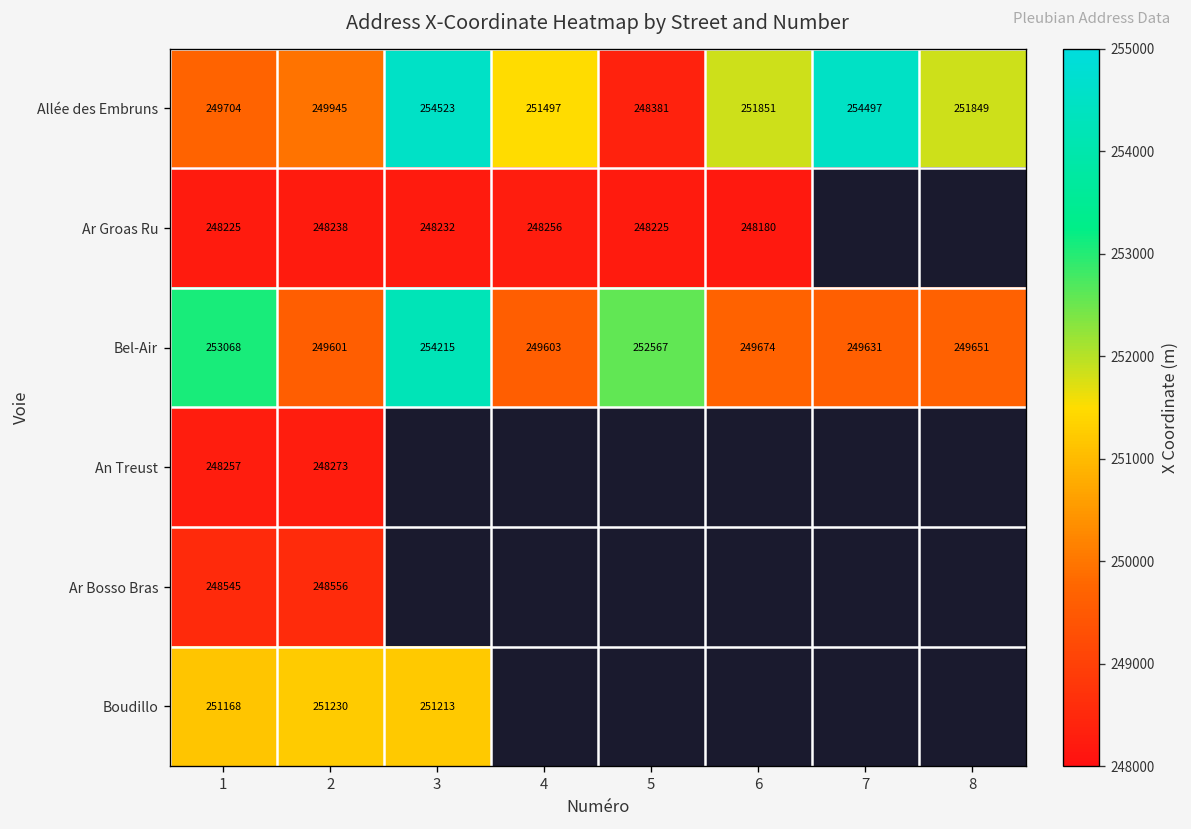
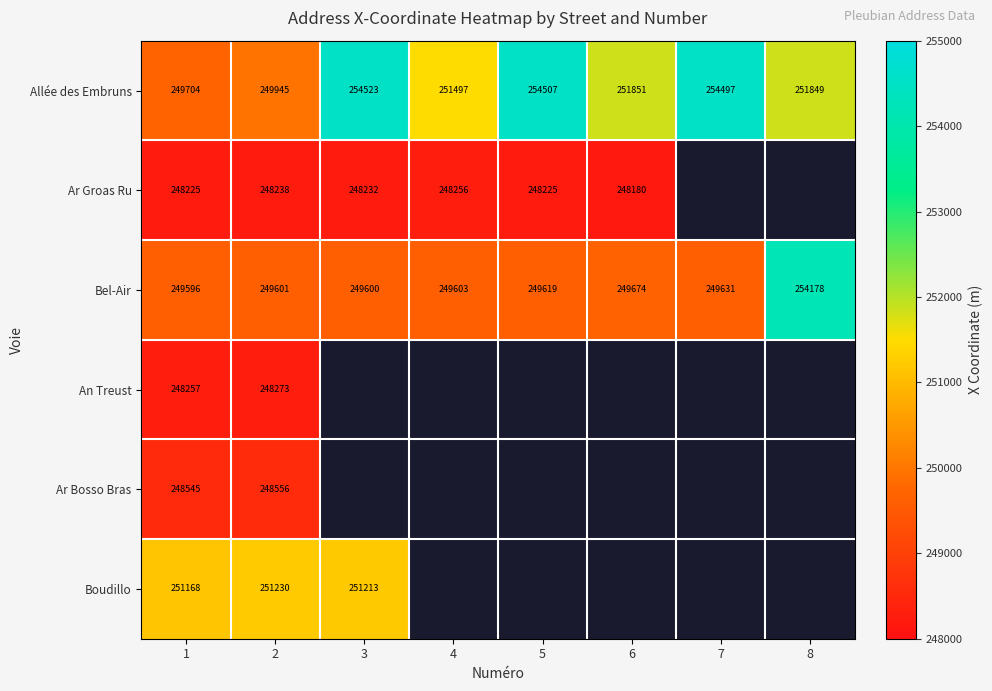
  {
    "Allée des Embruns": {
      "1": 249704,
      "2": 249945,
      "3": 254523,
      "4": 251497,
-     "5": 248381,
+     "5": 254507,
      "6": 251851,
      "7": 254497,
      "8": 251849
    },
    "Ar Groas Ru": {
      "1": 248225,
      "2": 248238,
      "3": 248232,
      "4": 248256,
      "5": 248225,
      "6": 248180
    },
    "Bel-Air": {
-     "1": 253068,
+     "1": 249596,
      "2": 249601,
-     "3": 254215,
+     "3": 249600,
      "4": 249603,
-     "5": 252567,
+     "5": 249619,
      "6": 249674,
      "7": 249631,
-     "8": 249651
+     "8": 254178
    },
    "An Treust": {
      "1": 248257,
      "2": 248273
    },
    "Ar Bosso Bras": {
      "1": 248545,
      "2": 248556
    },
    "Boudillo": {
      "1": 251168,
      "2": 251230,
      "3": 251213
    }
  }
